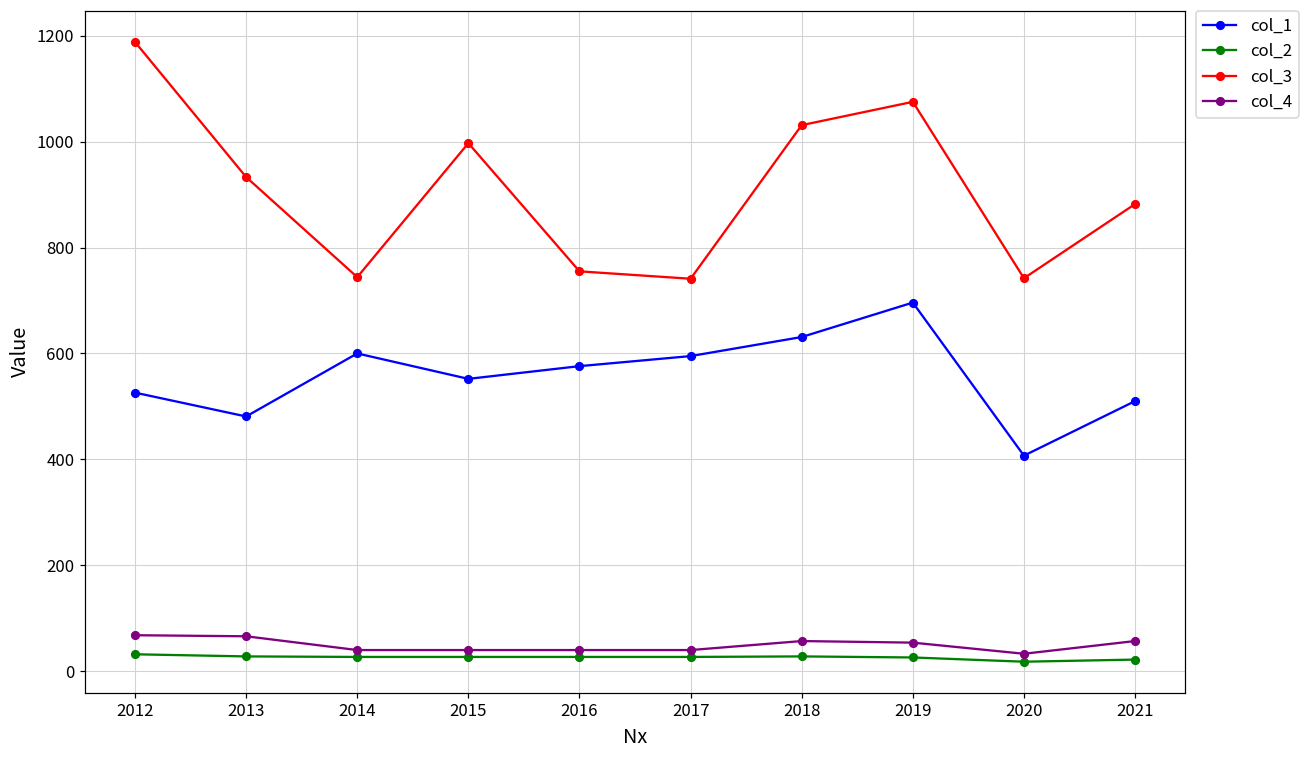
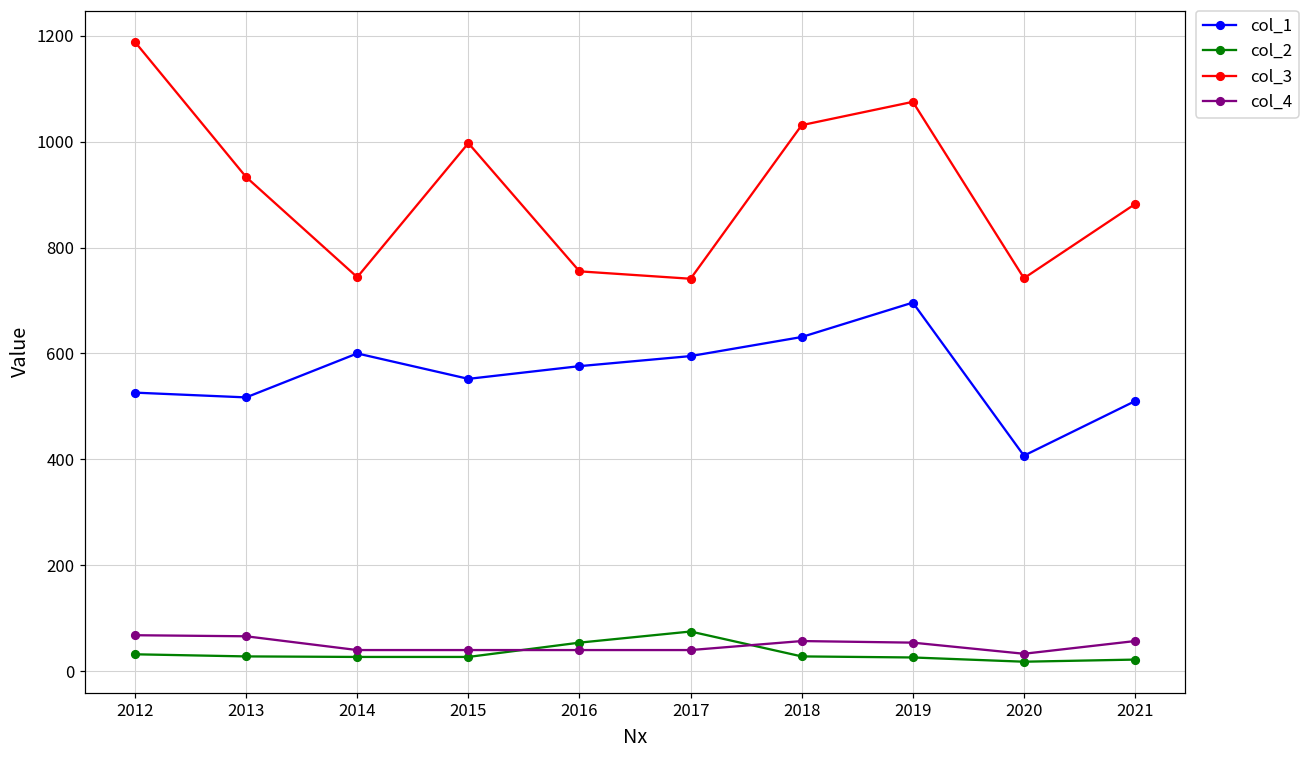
  {
    "col_1": {
      "2012": 530,
-     "2013": 480,
+     "2013": 520,
      "2014": 600,
      "2015": 550,
      "2016": 580,
      "2017": 600,
      "2018": 630,
      "2019": 700,
      "2020": 410,
      "2021": 510
    },
    "col_2": {
      "2012": 30,
      "2013": 30,
      "2014": 30,
      "2015": 30,
-     "2016": 30,
-     "2017": 30,
+     "2016": 50,
+     "2017": 80,
      "2018": 30,
      "2019": 30,
      "2020": 20,
      "2021": 20
    },
    "col_3": {
      "2012": 1190,
      "2013": 930,
      "2014": 740,
      "2015": 1000,
      "2016": 760,
      "2017": 740,
      "2018": 1030,
      "2019": 1080,
      "2020": 740,
      "2021": 880
    },
    "col_4": {
      "2012": 70,
      "2013": 70,
      "2014": 40,
      "2015": 40,
      "2016": 40,
      "2017": 40,
      "2018": 60,
      "2019": 50,
      "2020": 30,
      "2021": 60
    }
  }
